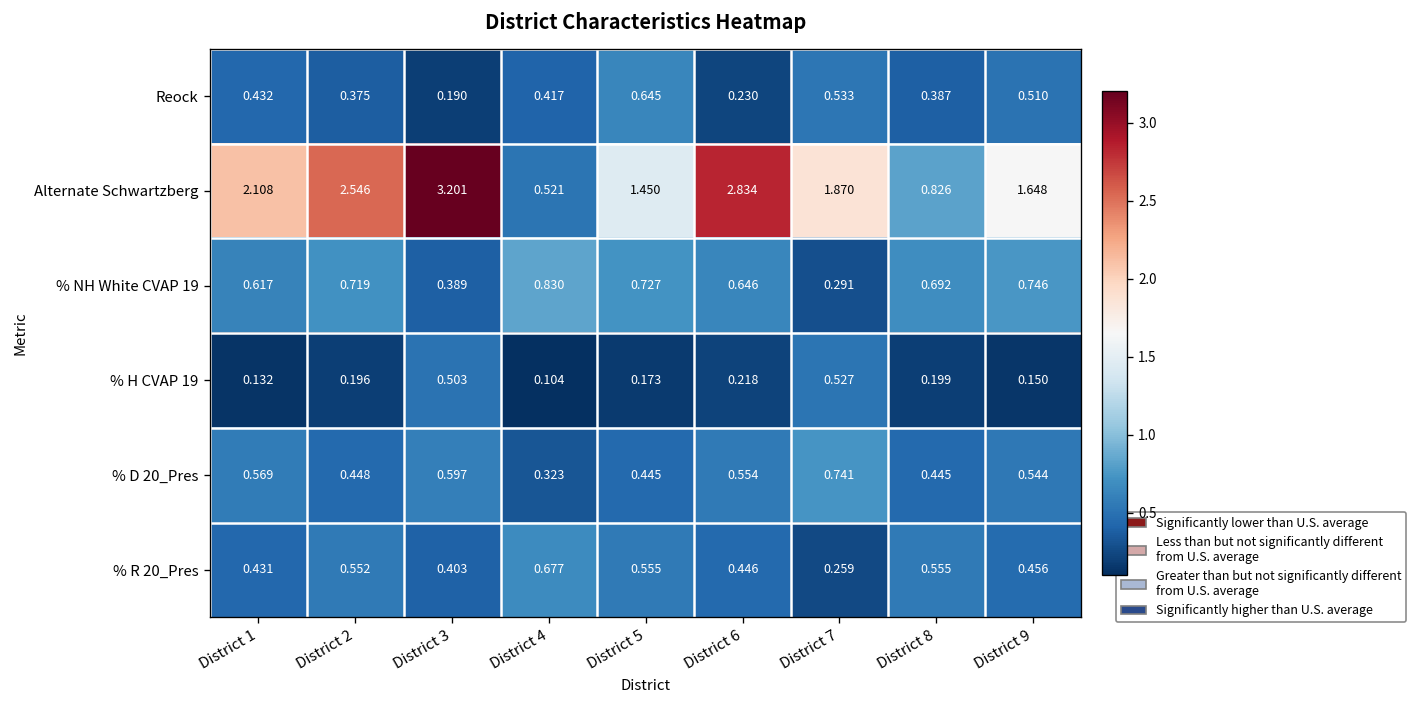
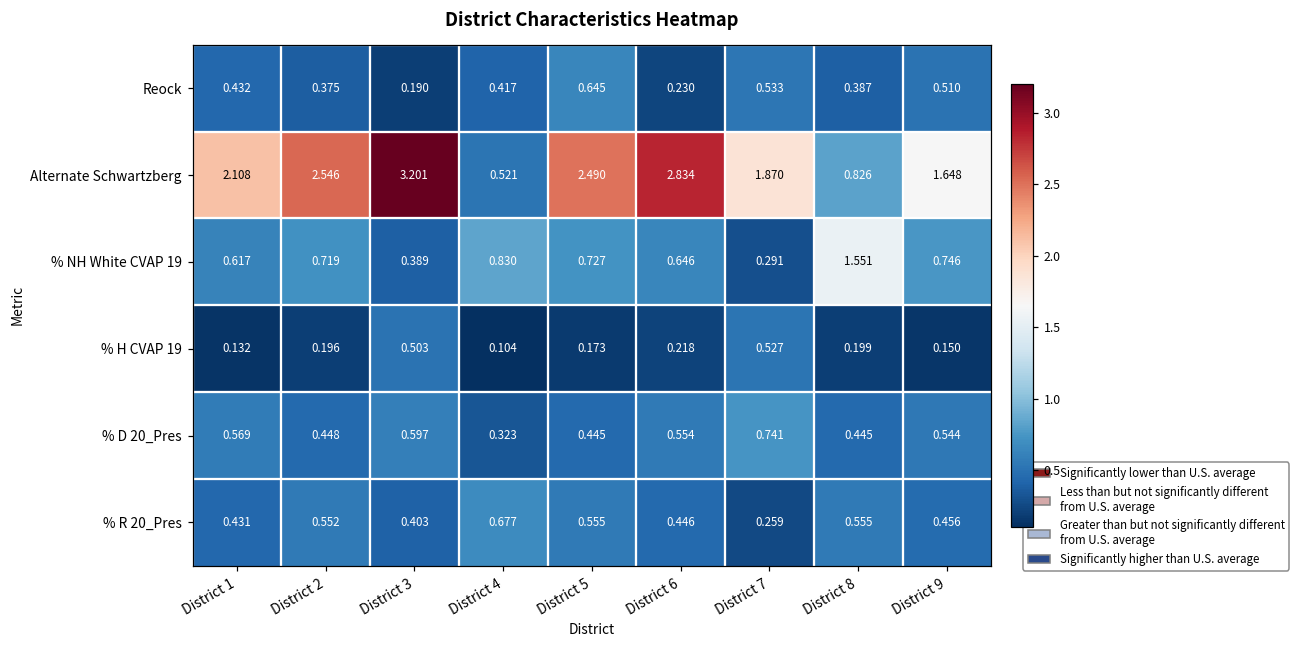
  {
    "Reock": {
      "District 1": 0.432,
      "District 2": 0.375,
      "District 3": 0.190,
      "District 4": 0.417,
      "District 5": 0.645,
      "District 6": 0.230,
      "District 7": 0.533,
      "District 8": 0.387,
      "District 9": 0.510
    },
    "Alternate Schwartzberg": {
      "District 1": 2.108,
      "District 2": 2.546,
      "District 3": 3.201,
      "District 4": 0.521,
-     "District 5": 1.450,
+     "District 5": 2.490,
      "District 6": 2.834,
      "District 7": 1.870,
      "District 8": 0.826,
      "District 9": 1.648
    },
    "% NH White CVAP 19": {
      "District 1": 0.617,
      "District 2": 0.719,
      "District 3": 0.389,
      "District 4": 0.830,
      "District 5": 0.727,
      "District 6": 0.646,
      "District 7": 0.291,
-     "District 8": 0.692,
+     "District 8": 1.551,
      "District 9": 0.746
    },
    "% H CVAP 19": {
      "District 1": 0.132,
      "District 2": 0.196,
      "District 3": 0.503,
      "District 4": 0.104,
      "District 5": 0.173,
      "District 6": 0.218,
      "District 7": 0.527,
      "District 8": 0.199,
      "District 9": 0.150
    },
    "% D 20_Pres": {
      "District 1": 0.569,
      "District 2": 0.448,
      "District 3": 0.597,
      "District 4": 0.323,
      "District 5": 0.445,
      "District 6": 0.554,
      "District 7": 0.741,
      "District 8": 0.445,
      "District 9": 0.544
    },
    "% R 20_Pres": {
      "District 1": 0.431,
      "District 2": 0.552,
      "District 3": 0.403,
      "District 4": 0.677,
      "District 5": 0.555,
      "District 6": 0.446,
      "District 7": 0.259,
      "District 8": 0.555,
      "District 9": 0.456
    }
  }
